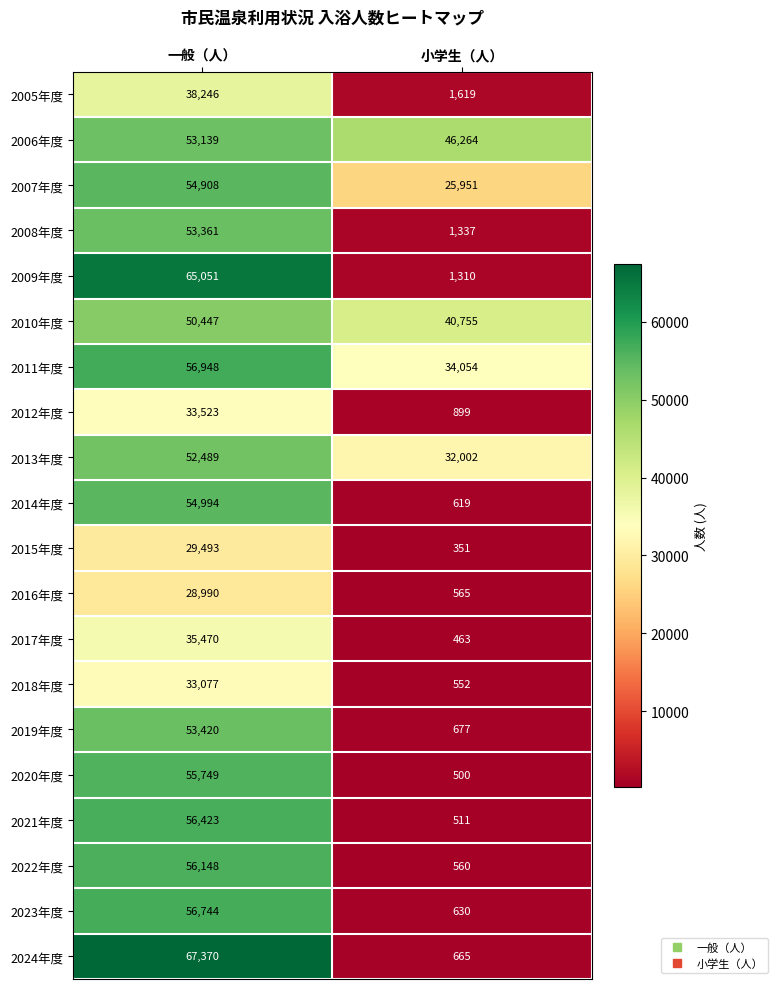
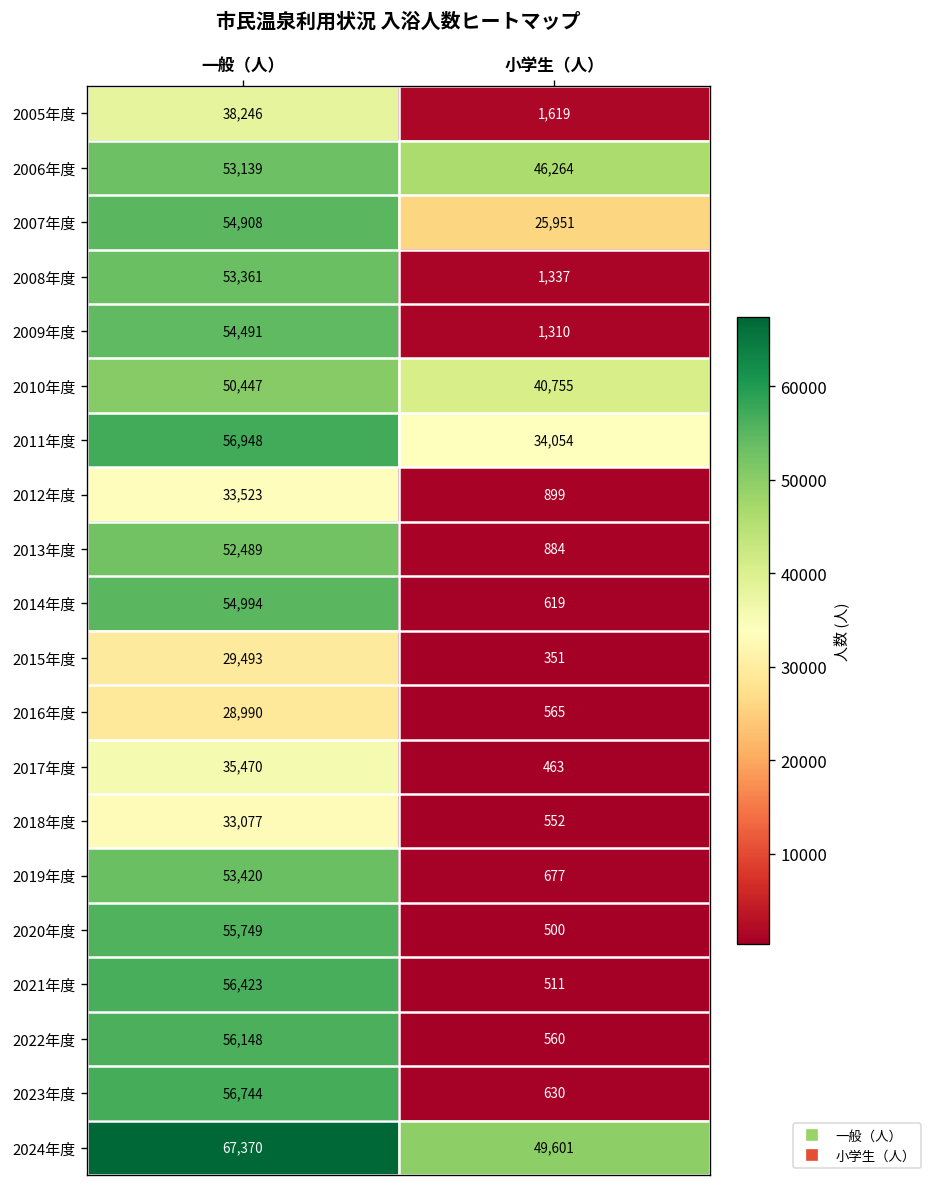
  {
    "2005年度": {
      "一般（人）": "38,246",
      "小学生（人）": "1,619"
    },
    "2006年度": {
      "一般（人）": "53,139",
      "小学生（人）": "46,264"
    },
    "2007年度": {
      "一般（人）": "54,908",
      "小学生（人）": "25,951"
    },
    "2008年度": {
      "一般（人）": "53,361",
      "小学生（人）": "1,337"
    },
    "2009年度": {
-     "一般（人）": "65,051",
+     "一般（人）": "54,491",
      "小学生（人）": "1,310"
    },
    "2010年度": {
      "一般（人）": "50,447",
      "小学生（人）": "40,755"
    },
    "2011年度": {
      "一般（人）": "56,948",
      "小学生（人）": "34,054"
    },
    "2012年度": {
      "一般（人）": "33,523",
      "小学生（人）": "899"
    },
    "2013年度": {
      "一般（人）": "52,489",
-     "小学生（人）": "32,002"
+     "小学生（人）": "884"
    },
    "2014年度": {
      "一般（人）": "54,994",
      "小学生（人）": "619"
    },
    "2015年度": {
      "一般（人）": "29,493",
      "小学生（人）": "351"
    },
    "2016年度": {
      "一般（人）": "28,990",
      "小学生（人）": "565"
    },
    "2017年度": {
      "一般（人）": "35,470",
      "小学生（人）": "463"
    },
    "2018年度": {
      "一般（人）": "33,077",
      "小学生（人）": "552"
    },
    "2019年度": {
      "一般（人）": "53,420",
      "小学生（人）": "677"
    },
    "2020年度": {
      "一般（人）": "55,749",
      "小学生（人）": "500"
    },
    "2021年度": {
      "一般（人）": "56,423",
      "小学生（人）": "511"
    },
    "2022年度": {
      "一般（人）": "56,148",
      "小学生（人）": "560"
    },
    "2023年度": {
      "一般（人）": "56,744",
      "小学生（人）": "630"
    },
    "2024年度": {
      "一般（人）": "67,370",
-     "小学生（人）": "665"
+     "小学生（人）": "49,601"
    }
  }
